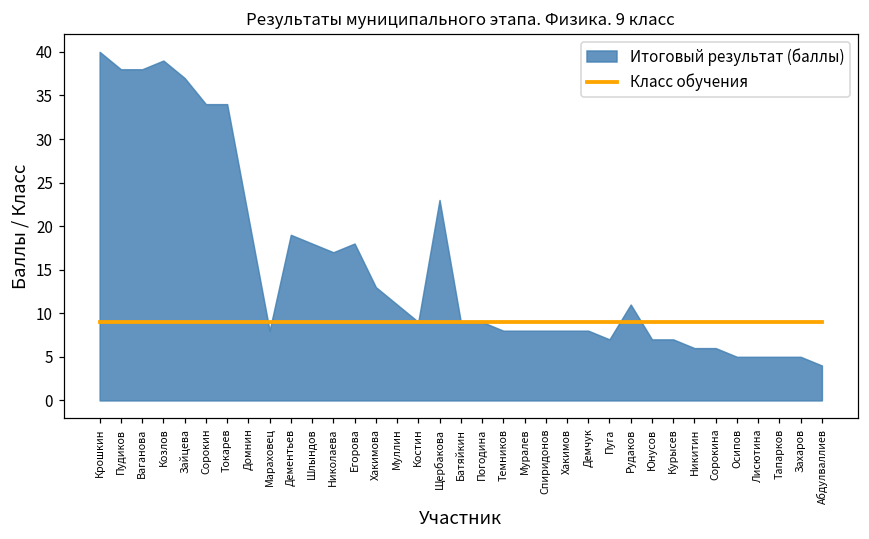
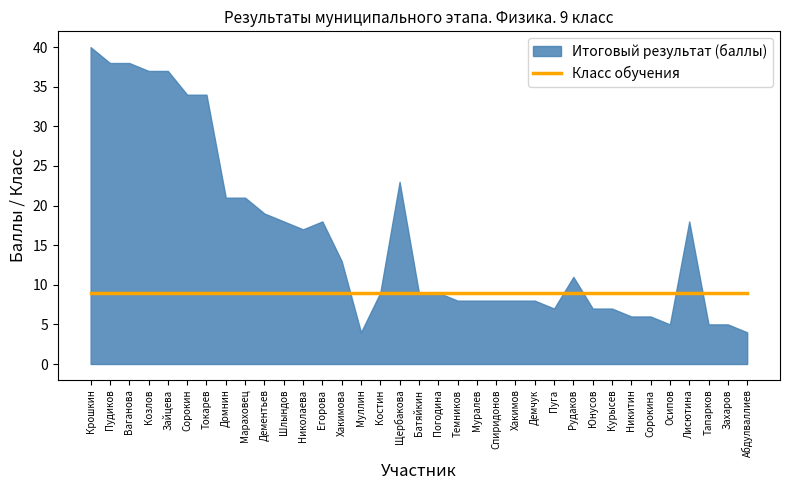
  {
    "Класс обучения": {
      "Крошкин": 9,
      "Пудиков": 9,
      "Ваганова": 9,
      "Козлов": 9,
      "Зайцева": 9,
      "Сорокин": 9,
      "Токарев": 9,
      "Домнин": 9,
      "Мараховец": 9,
      "Дементьев": 9,
      "Шлындов": 9,
      "Николаева": 9,
      "Егорова": 9,
      "Хакимова": 9,
      "Муллин": 9,
      "Щербакова": 9,
      "Темников": 9,
      "Муралев": 9,
      "Спиридонов": 9,
      "Хакимов": 9,
      "Демчук": 9,
      "Пуга": 9,
      "Рудаков": 9,
      "Юнусов": 9,
      "Курысев": 9,
      "Никитин": 9,
      "Сорокина": 9,
      "Осипов": 9,
      "Лисютина": 9,
      "Тапарков": 9,
      "Захаров": 9,
      "Абдулваллиев": 9
    },
    "Итоговый результат (баллы)": {
      "Крошкин": 40,
      "Пудиков": 38,
      "Ваганова": 38,
-     "Козлов": 39,
+     "Козлов": 37,
      "Зайцева": 37,
      "Сорокин": 34,
      "Токарев": 34,
      "Домнин": 21,
-     "Мараховец": 8,
+     "Мараховец": 21,
      "Дементьев": 19,
      "Шлындов": 18,
      "Николаева": 17,
      "Егорова": 18,
      "Хакимова": 13,
-     "Муллин": 11,
+     "Муллин": 4,
      "Щербакова": 23,
      "Темников": 8,
      "Муралев": 8,
      "Спиридонов": 8,
      "Хакимов": 8,
      "Демчук": 8,
      "Пуга": 7,
      "Рудаков": 11,
      "Юнусов": 7,
      "Курысев": 7,
      "Никитин": 6,
      "Сорокина": 6,
      "Осипов": 5,
-     "Лисютина": 5,
+     "Лисютина": 18,
      "Тапарков": 5,
      "Захаров": 5,
      "Абдулваллиев": 4
    }
  }
